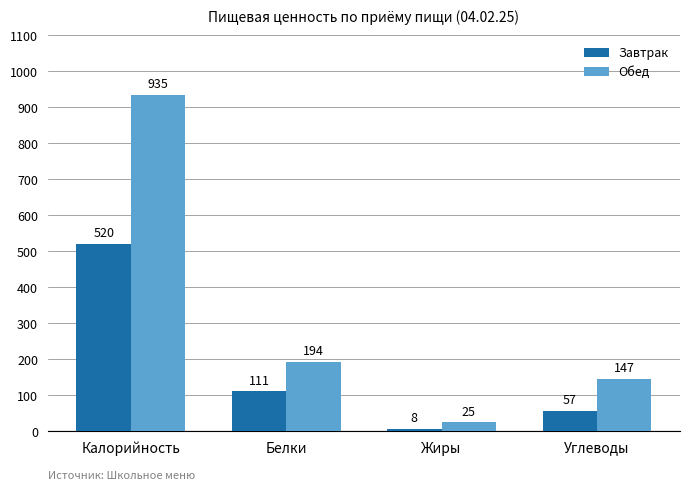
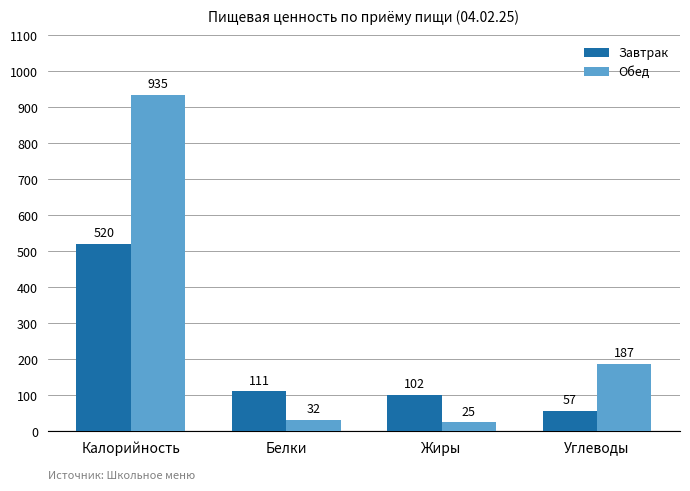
  {
    "Завтрак": {
      "Калорийность": 520,
      "Белки": 111,
-     "Жиры": 8,
+     "Жиры": 102,
      "Углеводы": 57
    },
    "Обед": {
      "Калорийность": 935,
-     "Белки": 194,
+     "Белки": 32,
      "Жиры": 25,
-     "Углеводы": 147
+     "Углеводы": 187
    }
  }
